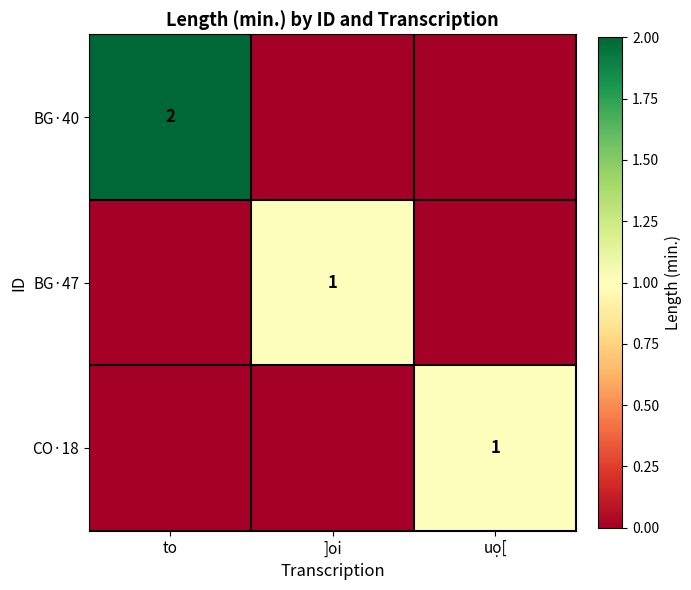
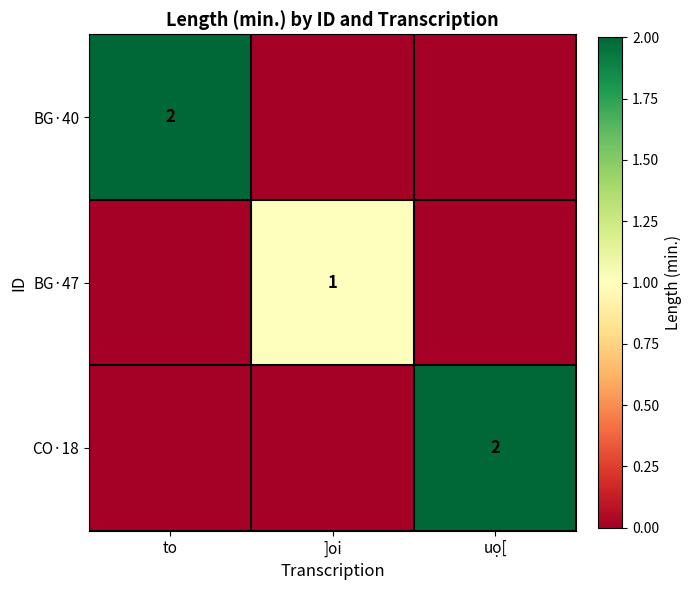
  {
    "BG·40": {
      "to": 2
    },
    "BG·47": {
      "]oi": 1
    },
    "CO·18": {
-     "uọ[": 1
+     "uọ[": 2
    }
  }
